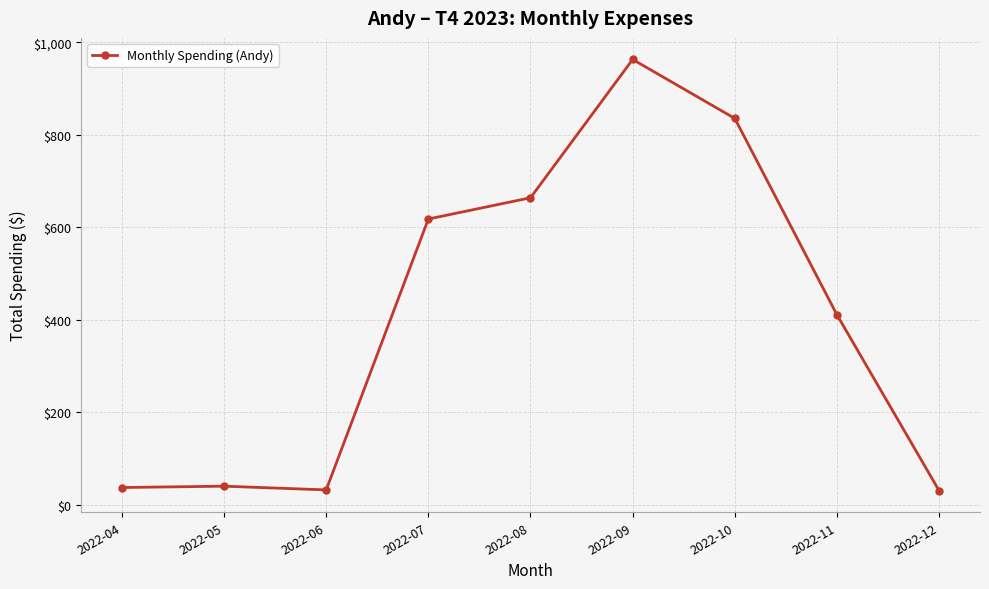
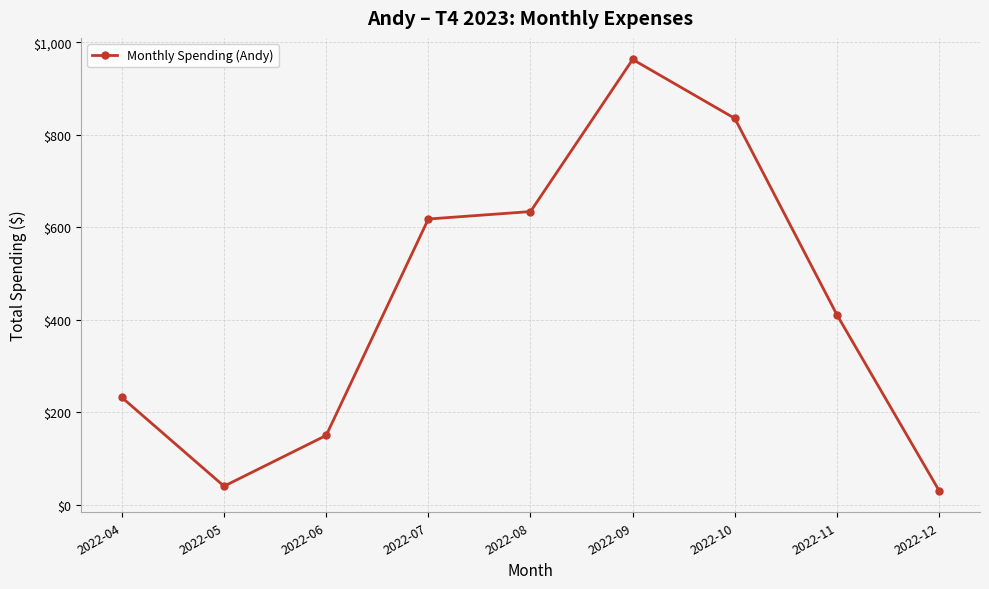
  {
-   "2022-04": "$40",
+   "2022-04": "$230",
    "2022-05": "$40",
-   "2022-06": "$30",
+   "2022-06": "$150",
    "2022-07": "$620",
-   "2022-08": "$660",
+   "2022-08": "$630",
    "2022-09": "$960",
    "2022-10": "$840",
    "2022-11": "$410",
    "2022-12": "$30"
  }
